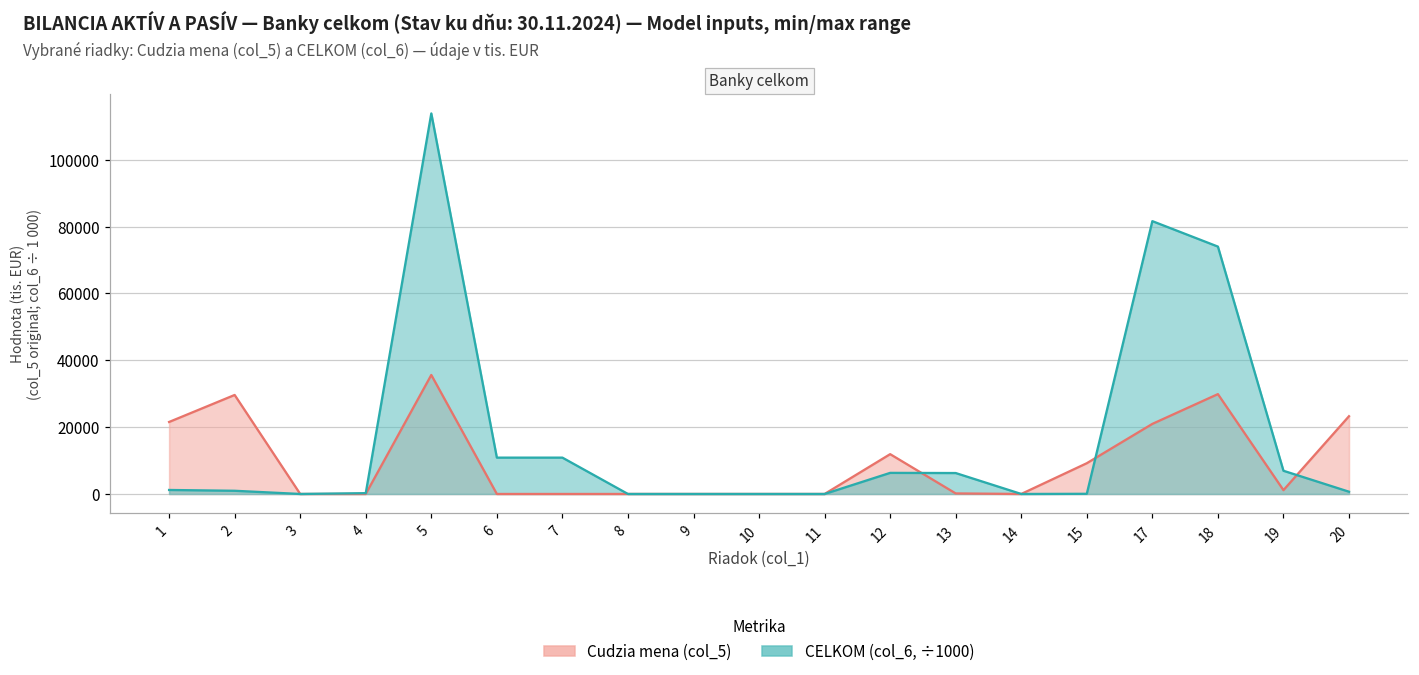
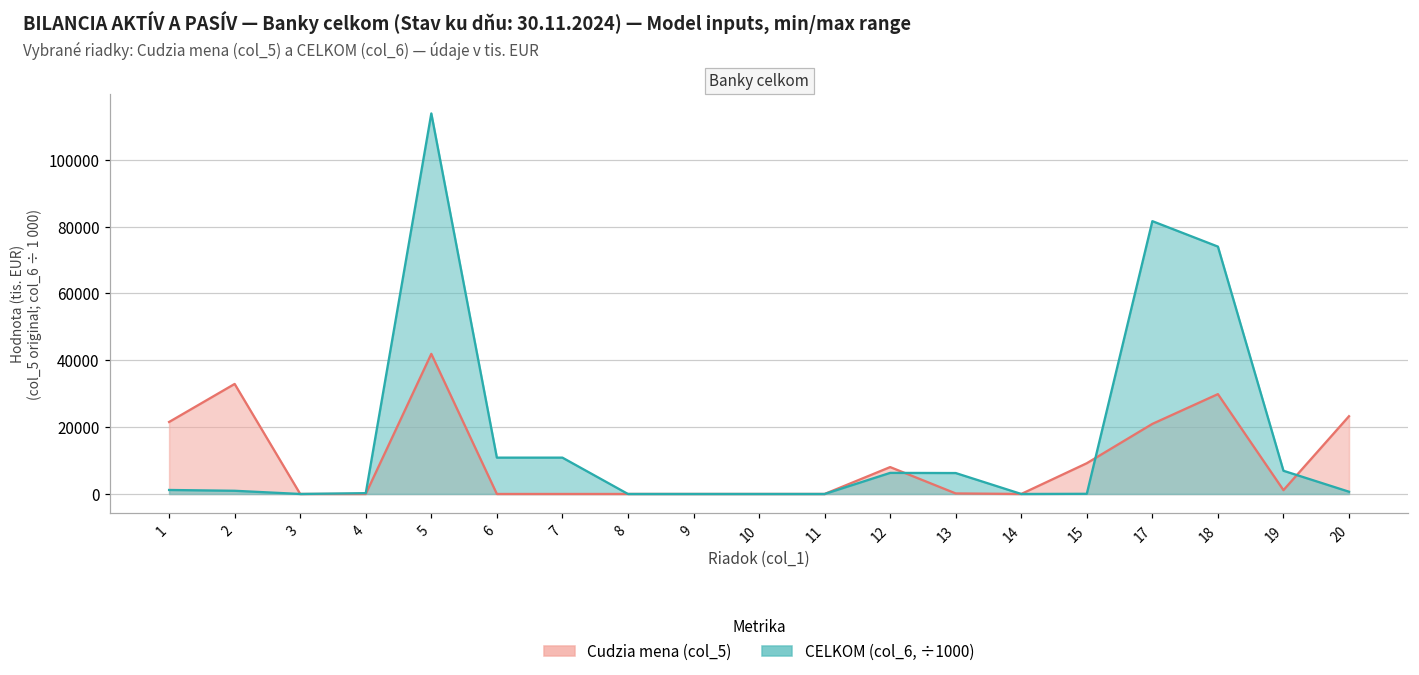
  {
    "Cudzia mena (col_5)": {
      "1": 22000,
-     "2": 30000,
-     "5": 36000,
+     "2": 33000,
+     "5": 42000,
      "6": 0,
      "7": 0,
-     "12": 12000,
+     "12": 8000,
      "13": 0,
      "15": 9000,
      "17": 21000,
      "18": 30000,
      "19": 1000,
      "20": 23000
    }
  }
